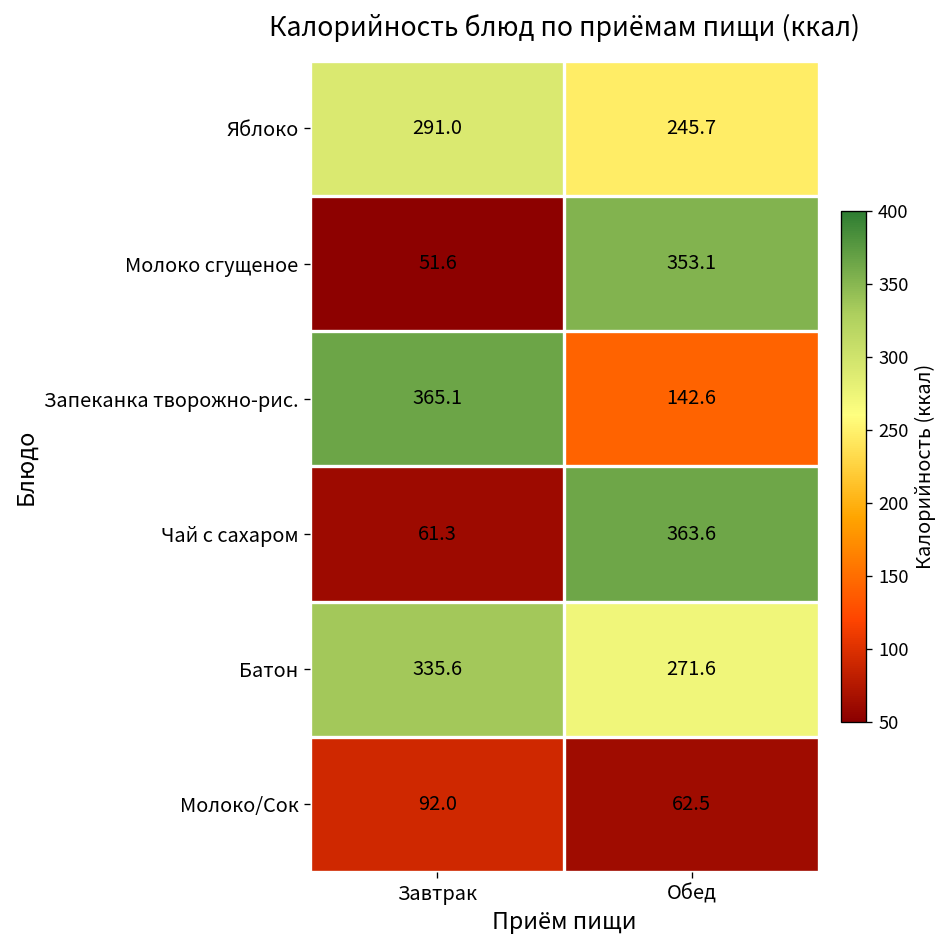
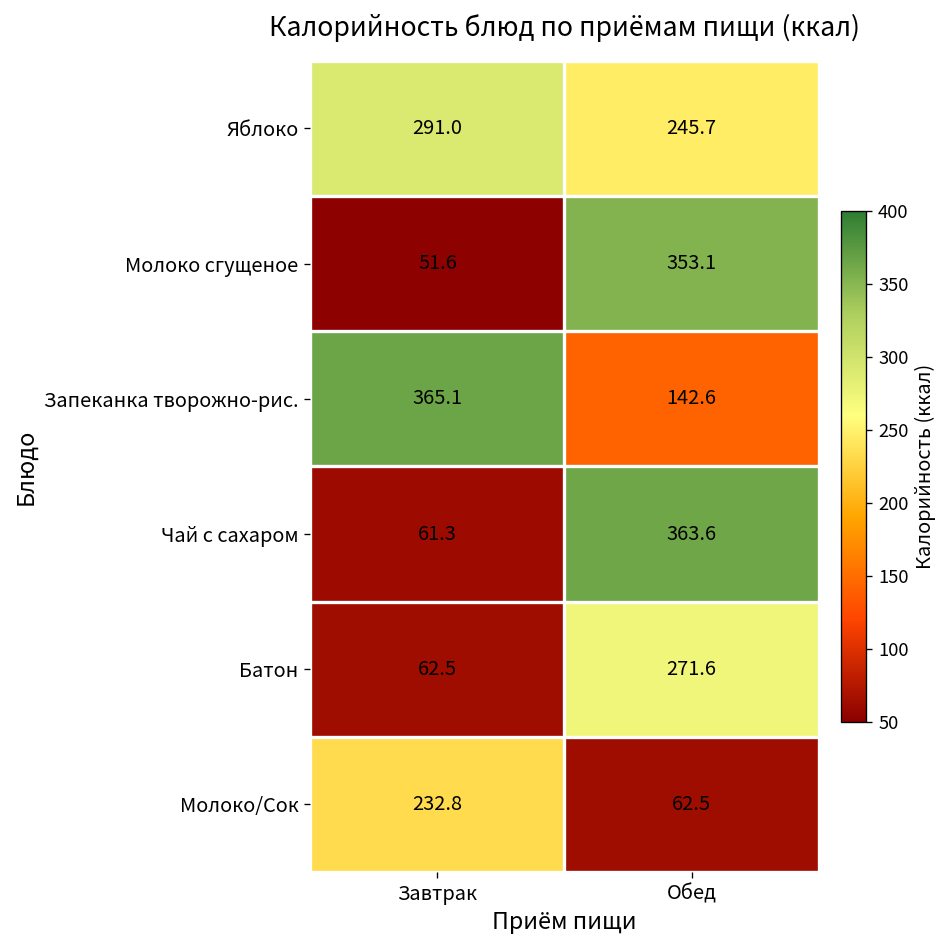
  {
    "Яблоко": {
      "Завтрак": 291.0,
      "Обед": 245.7
    },
    "Молоко сгущеное": {
      "Завтрак": 51.6,
      "Обед": 353.1
    },
    "Запеканка творожно-рис.": {
      "Завтрак": 365.1,
      "Обед": 142.6
    },
    "Чай с сахаром": {
      "Завтрак": 61.3,
      "Обед": 363.6
    },
    "Батон": {
-     "Завтрак": 335.6,
+     "Завтрак": 62.5,
      "Обед": 271.6
    },
    "Молоко/Сок": {
-     "Завтрак": 92.0,
+     "Завтрак": 232.8,
      "Обед": 62.5
    }
  }
